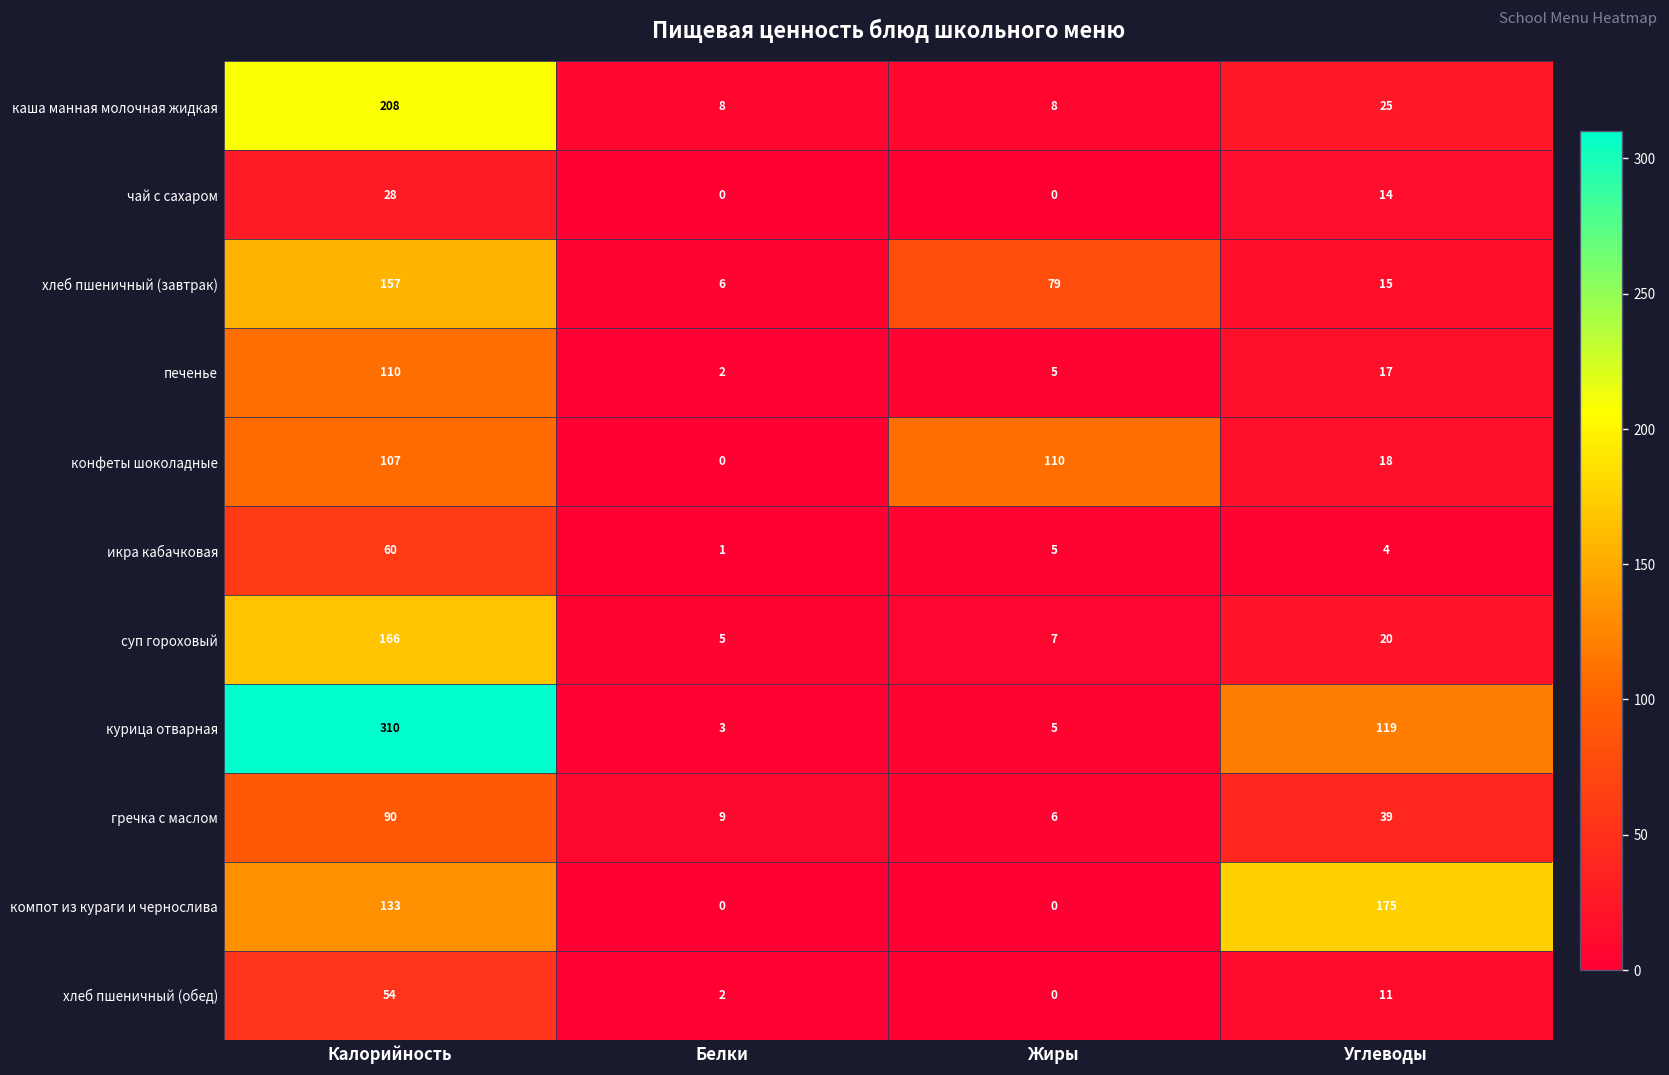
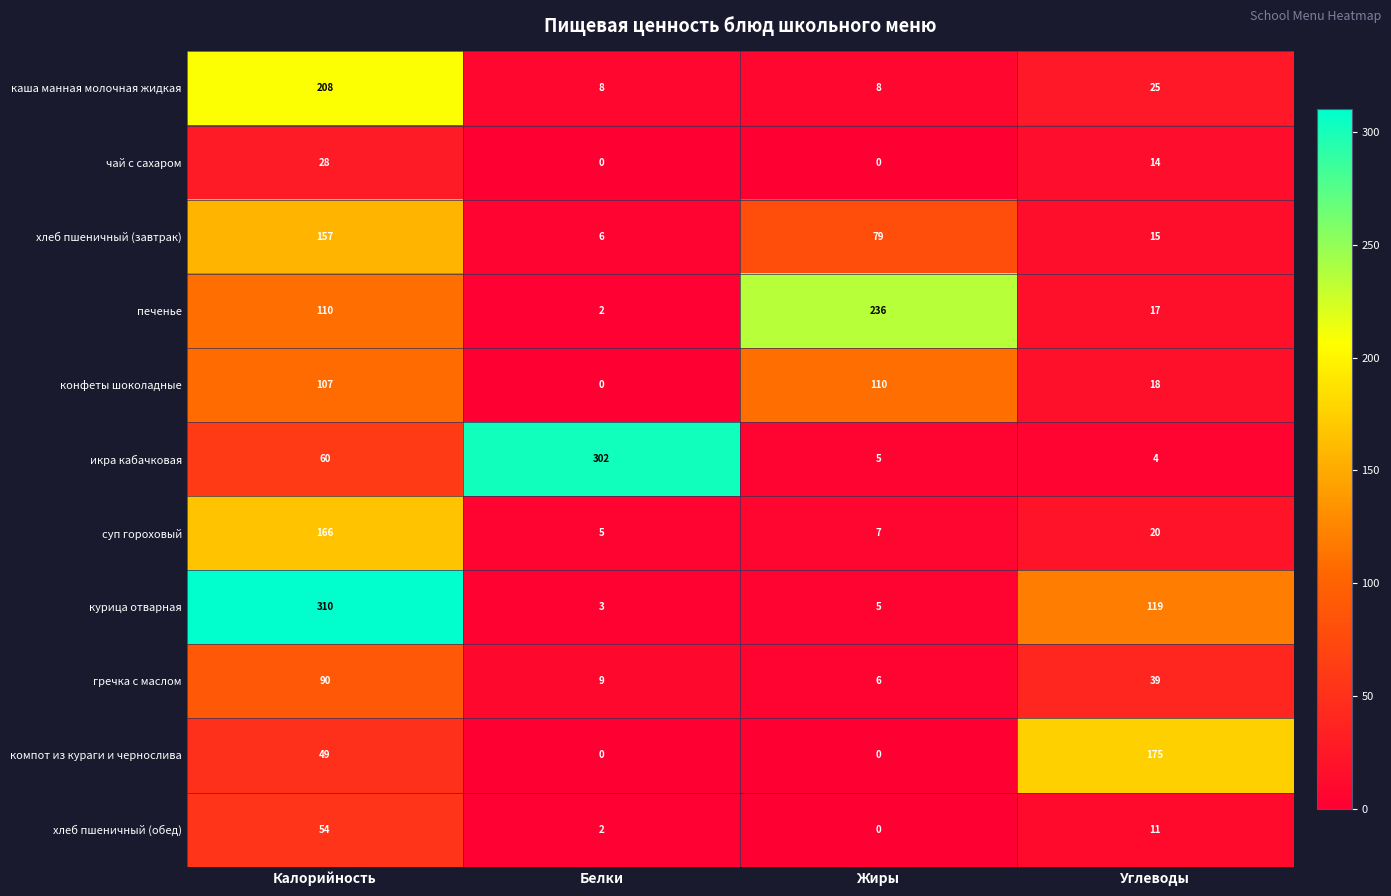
  {
    "каша манная молочная жидкая": {
      "Калорийность": 208,
      "Белки": 8,
      "Жиры": 8,
      "Углеводы": 25
    },
    "чай с сахаром": {
      "Калорийность": 28,
      "Белки": 0,
      "Жиры": 0,
      "Углеводы": 14
    },
    "хлеб пшеничный (завтрак)": {
      "Калорийность": 157,
      "Белки": 6,
      "Жиры": 79,
      "Углеводы": 15
    },
    "печенье": {
      "Калорийность": 110,
      "Белки": 2,
-     "Жиры": 5,
+     "Жиры": 236,
      "Углеводы": 17
    },
    "конфеты шоколадные": {
      "Калорийность": 107,
      "Белки": 0,
      "Жиры": 110,
      "Углеводы": 18
    },
    "икра кабачковая": {
      "Калорийность": 60,
-     "Белки": 1,
+     "Белки": 302,
      "Жиры": 5,
      "Углеводы": 4
    },
    "суп гороховый": {
      "Калорийность": 166,
      "Белки": 5,
      "Жиры": 7,
      "Углеводы": 20
    },
    "курица отварная": {
      "Калорийность": 310,
      "Белки": 3,
      "Жиры": 5,
      "Углеводы": 119
    },
    "гречка с маслом": {
      "Калорийность": 90,
      "Белки": 9,
      "Жиры": 6,
      "Углеводы": 39
    },
    "компот из кураги и чернослива": {
-     "Калорийность": 133,
+     "Калорийность": 49,
      "Белки": 0,
      "Жиры": 0,
      "Углеводы": 175
    },
    "хлеб пшеничный (обед)": {
      "Калорийность": 54,
      "Белки": 2,
      "Жиры": 0,
      "Углеводы": 11
    }
  }
